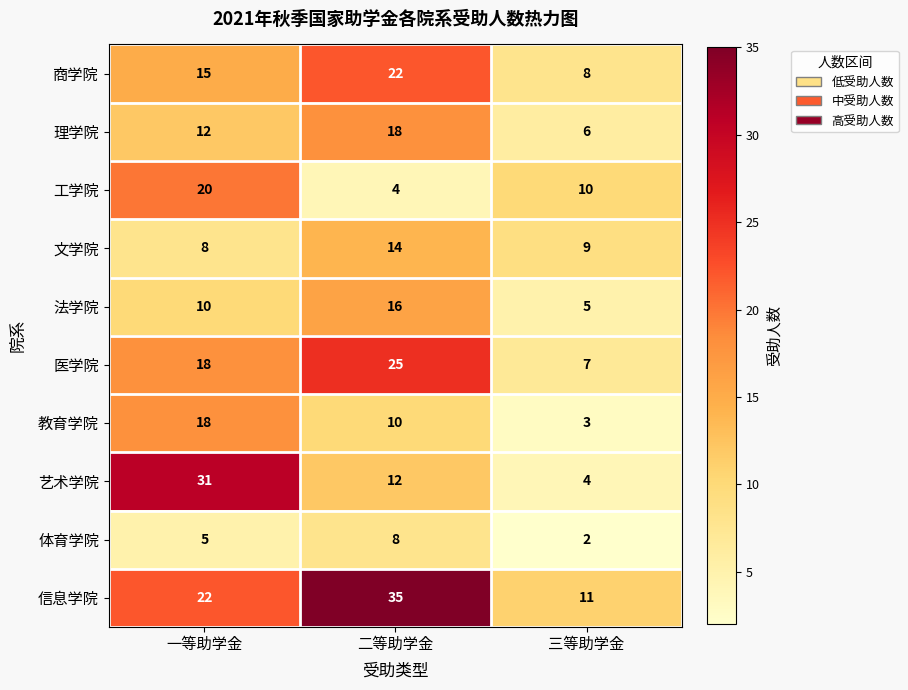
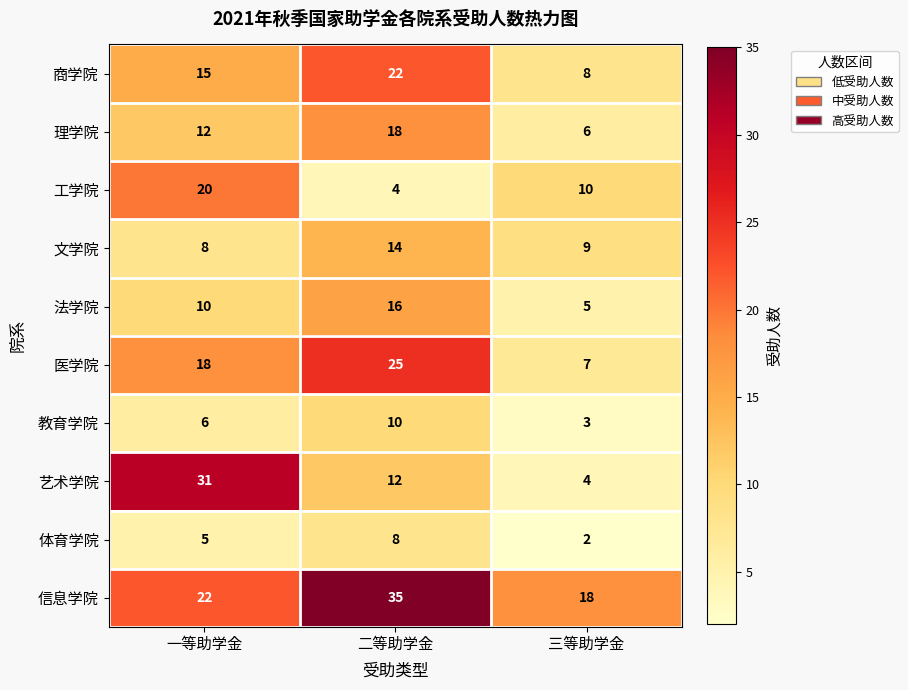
  {
    "商学院": {
      "一等助学金": 15,
      "二等助学金": 22,
      "三等助学金": 8
    },
    "理学院": {
      "一等助学金": 12,
      "二等助学金": 18,
      "三等助学金": 6
    },
    "工学院": {
      "一等助学金": 20,
      "二等助学金": 4,
      "三等助学金": 10
    },
    "文学院": {
      "一等助学金": 8,
      "二等助学金": 14,
      "三等助学金": 9
    },
    "法学院": {
      "一等助学金": 10,
      "二等助学金": 16,
      "三等助学金": 5
    },
    "医学院": {
      "一等助学金": 18,
      "二等助学金": 25,
      "三等助学金": 7
    },
    "教育学院": {
-     "一等助学金": 18,
+     "一等助学金": 6,
      "二等助学金": 10,
      "三等助学金": 3
    },
    "艺术学院": {
      "一等助学金": 31,
      "二等助学金": 12,
      "三等助学金": 4
    },
    "体育学院": {
      "一等助学金": 5,
      "二等助学金": 8,
      "三等助学金": 2
    },
    "信息学院": {
      "一等助学金": 22,
      "二等助学金": 35,
-     "三等助学金": 11
+     "三等助学金": 18
    }
  }
